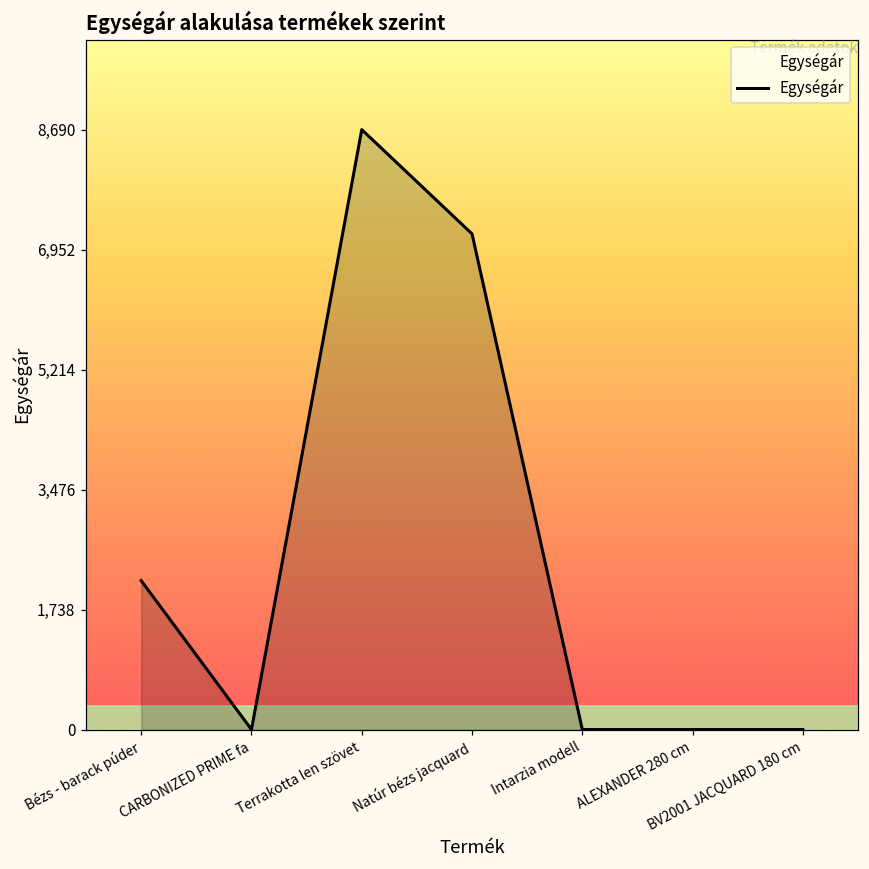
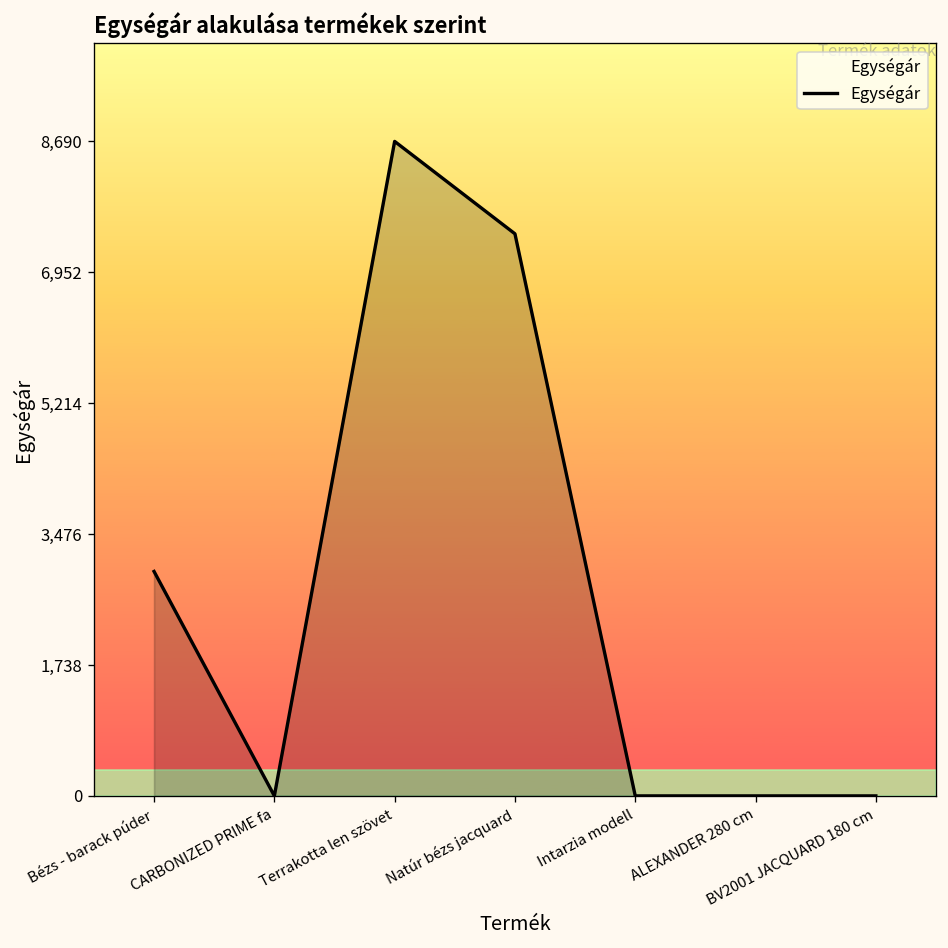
  {
-   "Bézs - barack púder": "2,200",
+   "Bézs - barack púder": "3,000",
    "Terrakotta len szövet": "8,700",
-   "Natúr bézs jacquard": "7,200"
+   "Natúr bézs jacquard": "7,500"
  }
